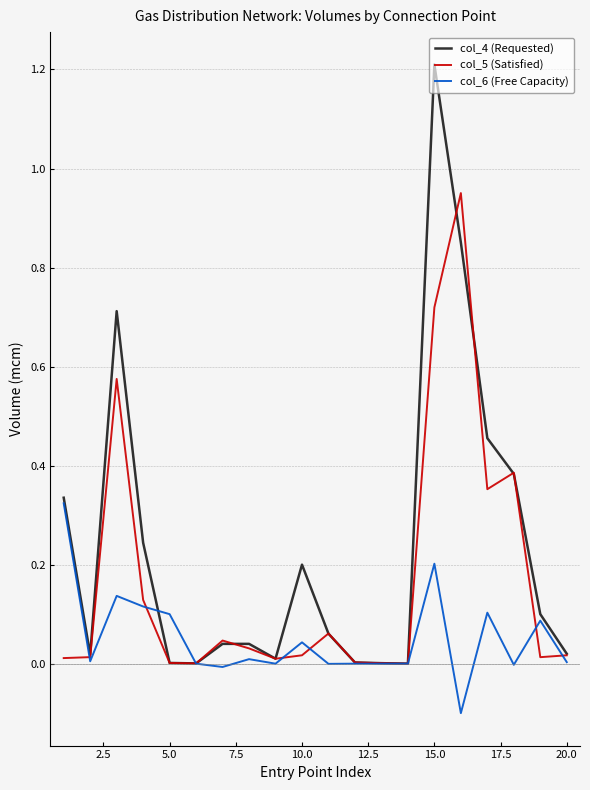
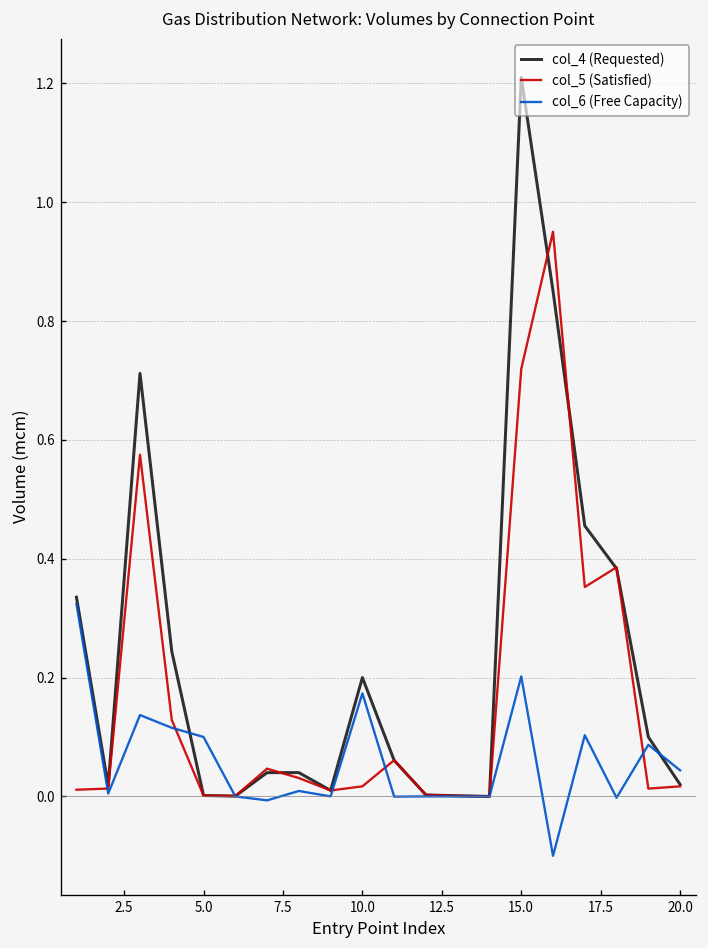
  {
    "col_4 (Requested)": {
      "10.0": 0.20
    },
    "col_5 (Satisfied)": {
      "10.0": 0.02,
      "15.0": 0.72
    },
    "col_6 (Free Capacity)": {
      "5.0": 0.10,
-     "10.0": 0.04,
+     "10.0": 0.17,
      "15.0": 0.20,
-     "20.0": 0.00
+     "20.0": 0.04
    }
  }
